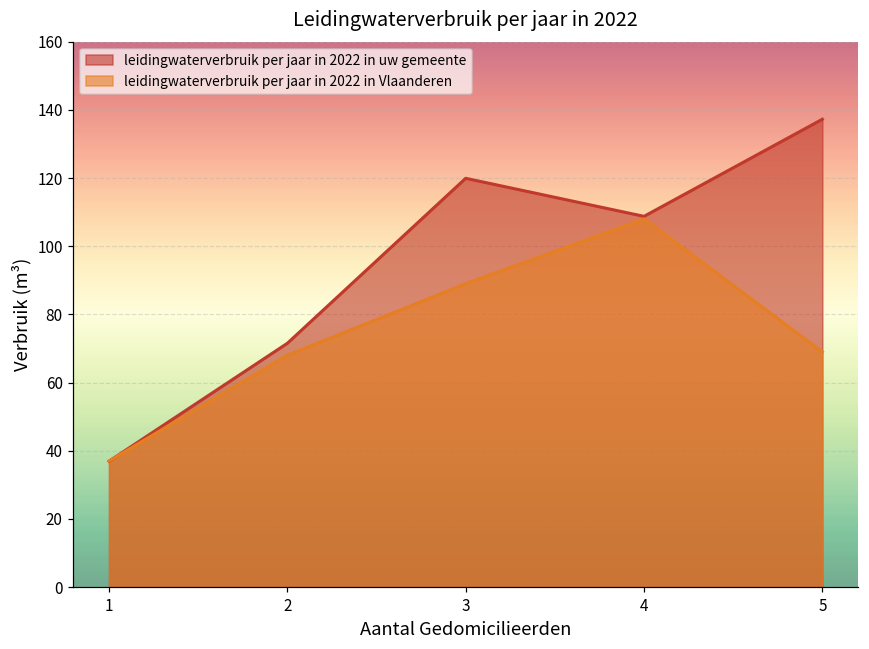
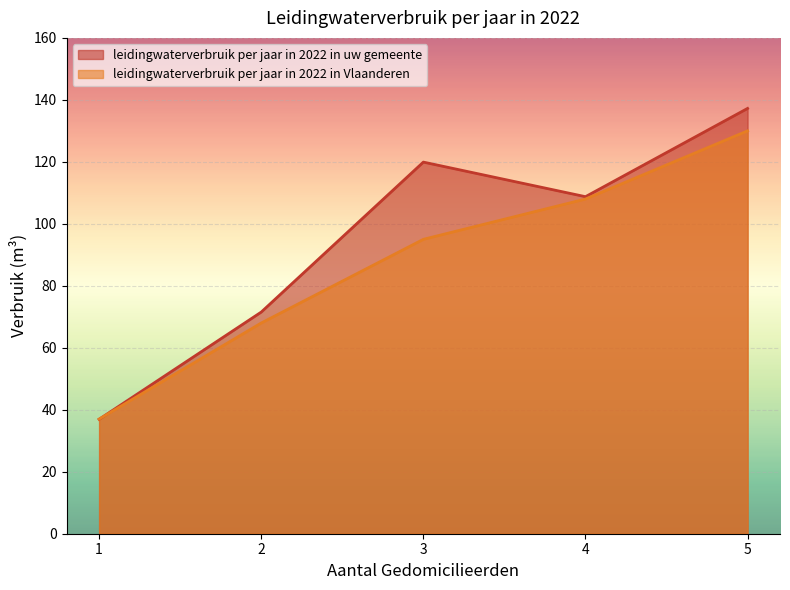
  {
    "leidingwaterverbruik per jaar in 2022 in uw gemeente": {
      "2": 72,
      "3": 120,
      "5": 137
    },
    "leidingwaterverbruik per jaar in 2022 in Vlaanderen": {
      "2": 68,
-     "3": 89,
-     "5": 69
+     "3": 95,
+     "5": 130
    }
  }
